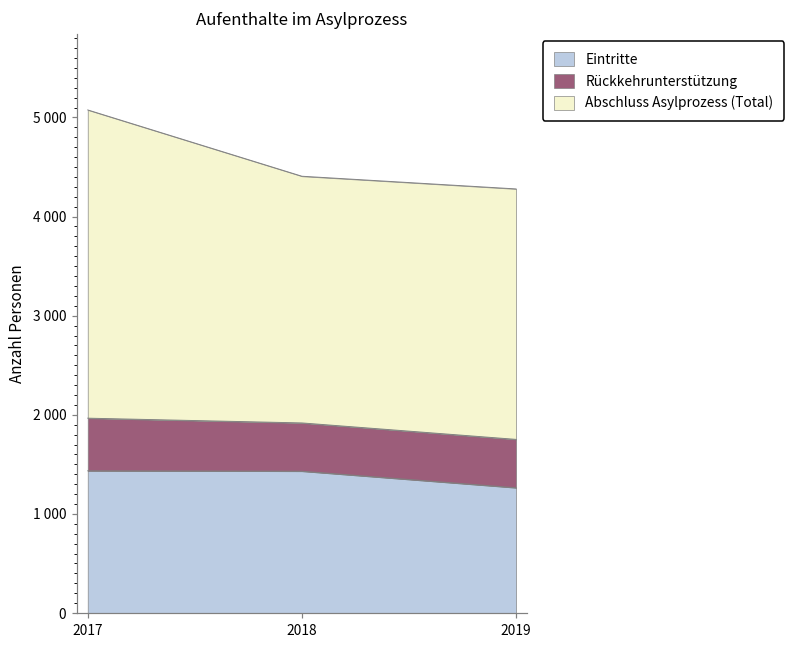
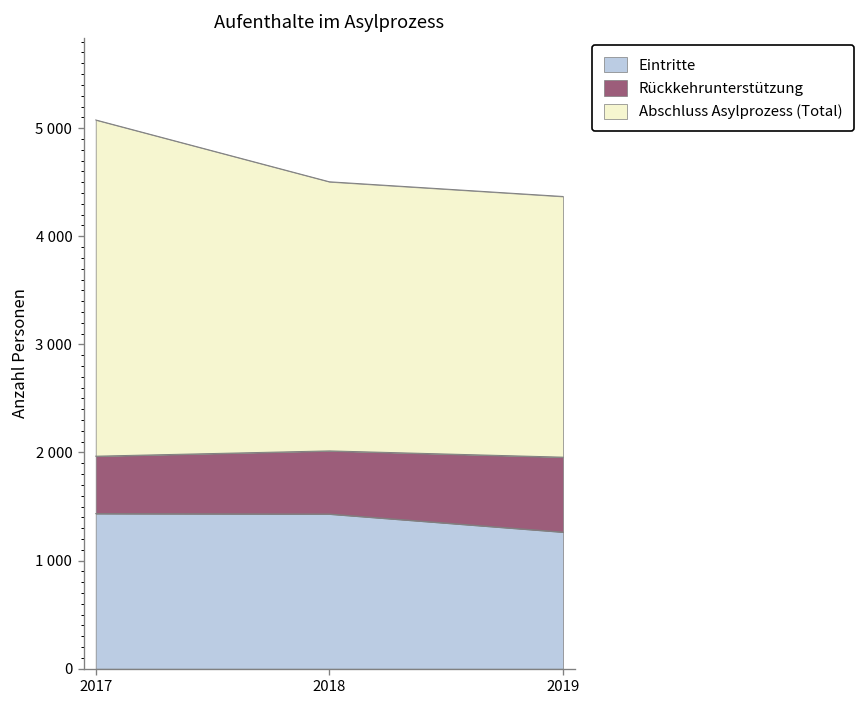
  {
    "Eintritte": {
      "2017": 1400,
      "2018": 1400,
      "2019": 1300
    },
    "Rückkehrunterstützung": {
      "2017": 500,
-     "2018": 500,
-     "2019": 500
+     "2018": 600,
+     "2019": 700
    },
    "Abschluss Asylprozess (Total)": {
      "2017": 3100,
      "2018": 2500,
-     "2019": 2500
+     "2019": 2400
    }
  }
